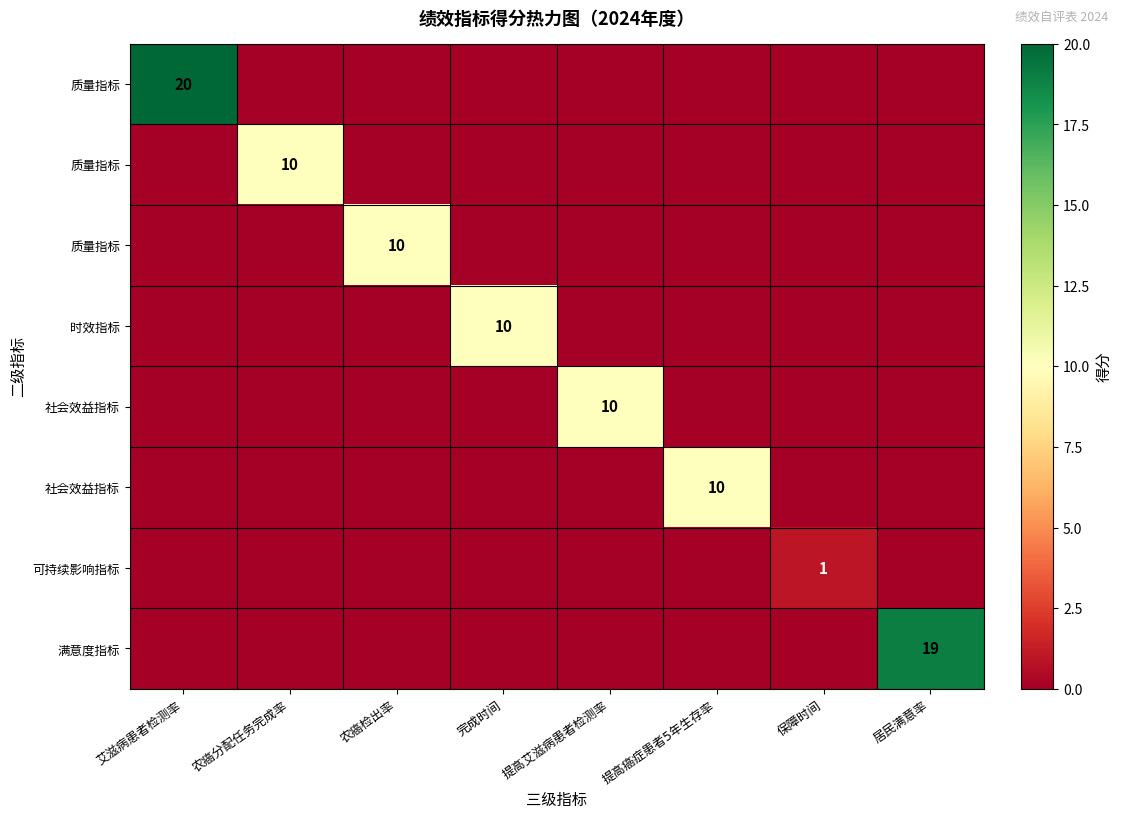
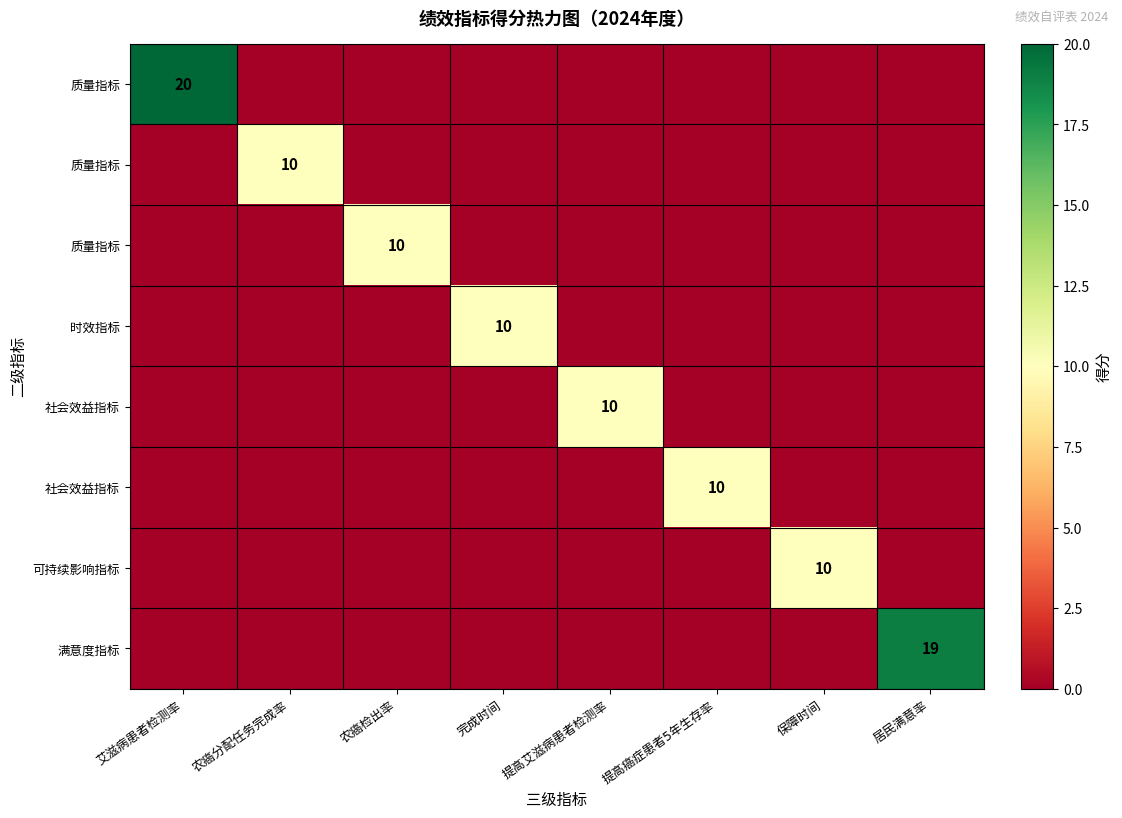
  {
    "时效指标": {
      "完成时间": 10
    },
    "可持续影响指标": {
-     "保障时间": 1
+     "保障时间": 10
    },
    "满意度指标": {
      "居民满意率": 19
    }
  }
